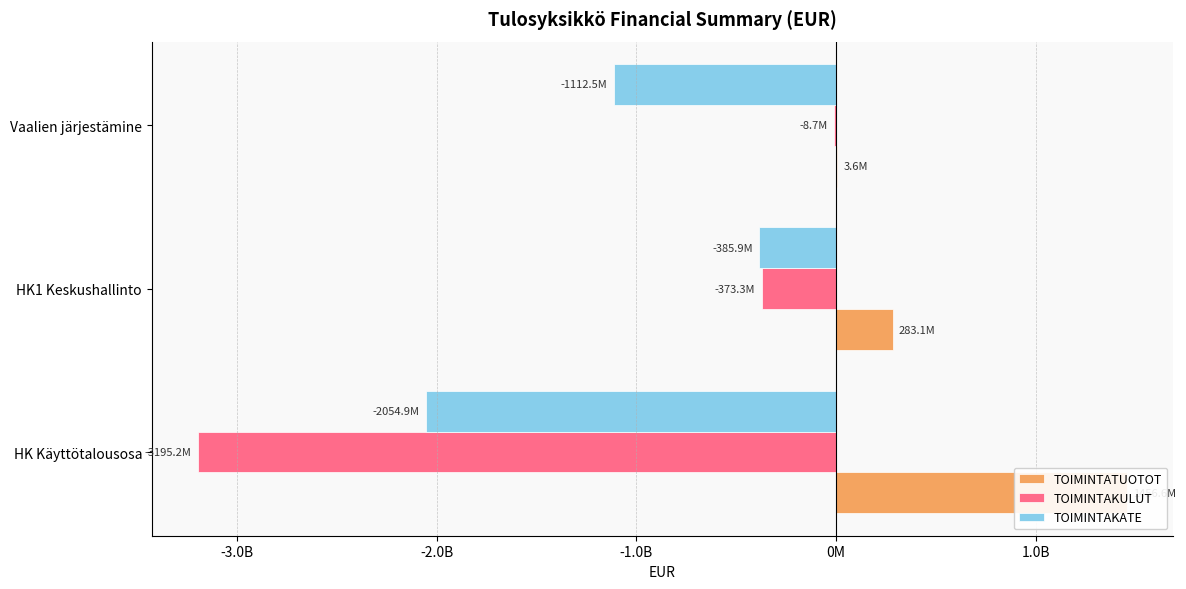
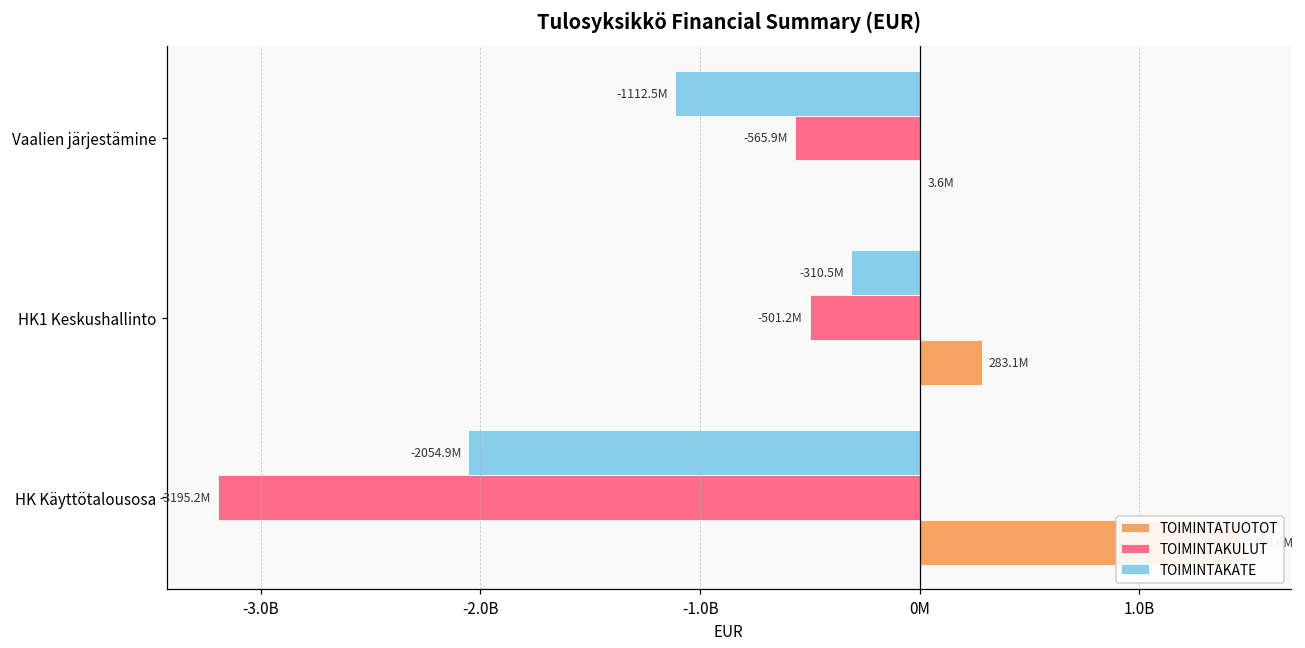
  {
    "TOIMINTATUOTOT": {
      "Vaalien järjestämine": "3.6M",
      "HK1 Keskushallinto": "283.1M"
    },
    "TOIMINTAKULUT": {
-     "Vaalien järjestämine": "-8.7M",
-     "HK1 Keskushallinto": "-373.3M",
+     "Vaalien järjestämine": "-565.9M",
+     "HK1 Keskushallinto": "-501.2M",
      "HK Käyttötalousosa": "-3195.2M"
    },
    "TOIMINTAKATE": {
      "Vaalien järjestämine": "-1112.5M",
-     "HK1 Keskushallinto": "-385.9M",
+     "HK1 Keskushallinto": "-310.5M",
      "HK Käyttötalousosa": "-2054.9M"
    }
  }
